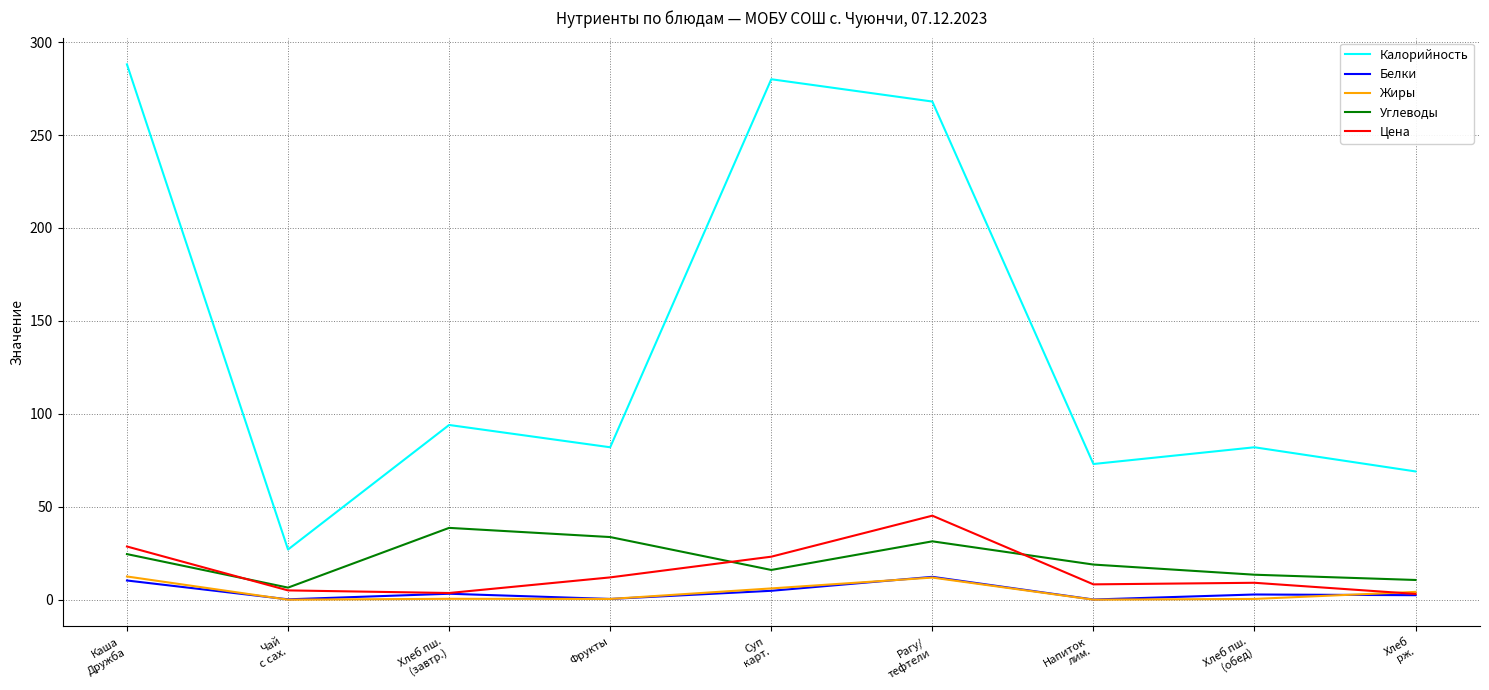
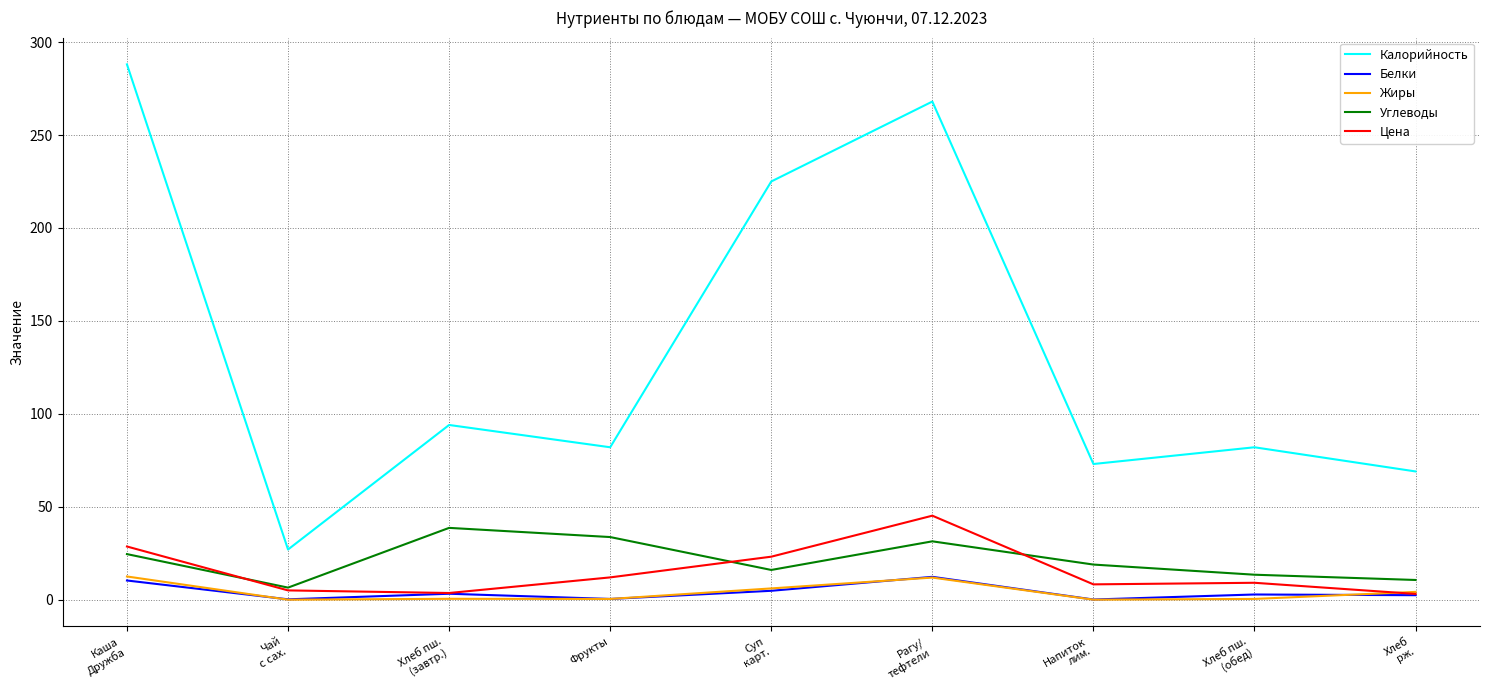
  {
    "Калорийность": {
      "Каша Дружба": 288,
      "Чай с сах.": 27,
      "Хлеб пш. (завтр.)": 94,
      "Фрукты": 82,
-     "Суп карт.": 280,
+     "Суп карт.": 225,
      "Рагу/ тефтели": 268,
      "Напиток лим.": 73,
      "Хлеб пш. (обед)": 82,
      "Хлеб рж.": 69
    },
    "Белки": {
      "Каша Дружба": 10,
      "Хлеб пш. (обед)": 3
    },
    "Жиры": {
      "Каша Дружба": 12,
      "Хлеб пш. (завтр.)": 0,
      "Хлеб пш. (обед)": 0
    },
    "Углеводы": {
      "Каша Дружба": 25,
      "Чай с сах.": 7,
      "Хлеб пш. (завтр.)": 39,
      "Фрукты": 34,
      "Суп карт.": 16,
      "Рагу/ тефтели": 31,
      "Напиток лим.": 19,
      "Хлеб пш. (обед)": 13,
      "Хлеб рж.": 11
    },
    "Цена": {
      "Каша Дружба": 29,
      "Чай с сах.": 5,
      "Фрукты": 12,
      "Суп карт.": 23,
      "Рагу/ тефтели": 45,
      "Напиток лим.": 8,
      "Хлеб пш. (обед)": 9
    }
  }
